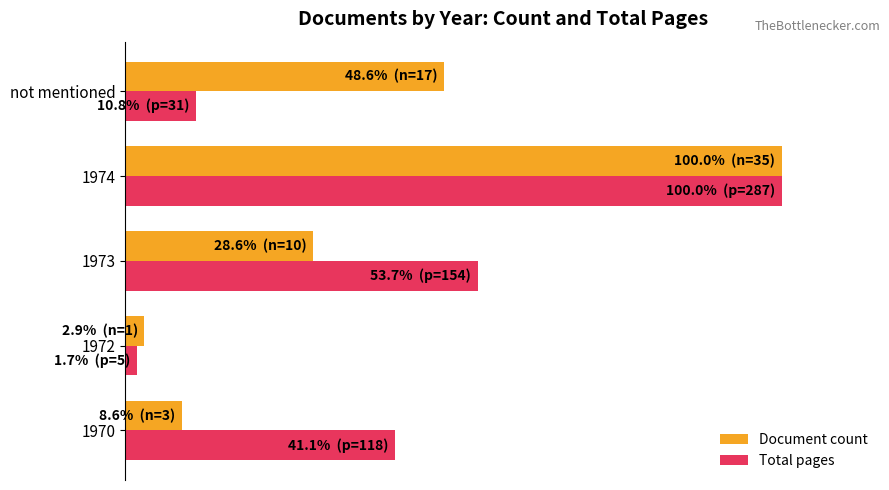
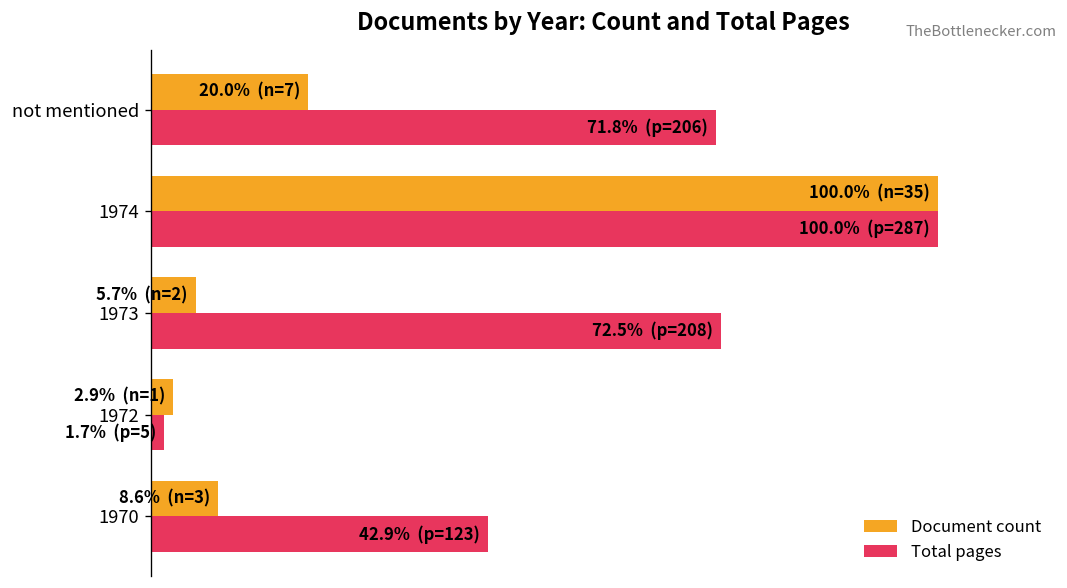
  {
    "Document count": {
-     "not mentioned": "48.6% (n=17)",
+     "not mentioned": "20.0% (n=7)",
      "1974": "100.0%",
-     "1973": "28.6% (n=10)",
+     "1973": "5.7% (n=2)",
      "1972": "2.9%",
      "1970": "8.6%"
    },
    "Total pages": {
-     "not mentioned": "10.8% (p=31)",
+     "not mentioned": "71.8% (p=206)",
      "1974": "100.0%",
-     "1973": "53.7% (p=154)",
+     "1973": "72.5% (p=208)",
      "1972": "1.7%",
-     "1970": "41.1% (p=118)"
+     "1970": "42.9% (p=123)"
    }
  }
